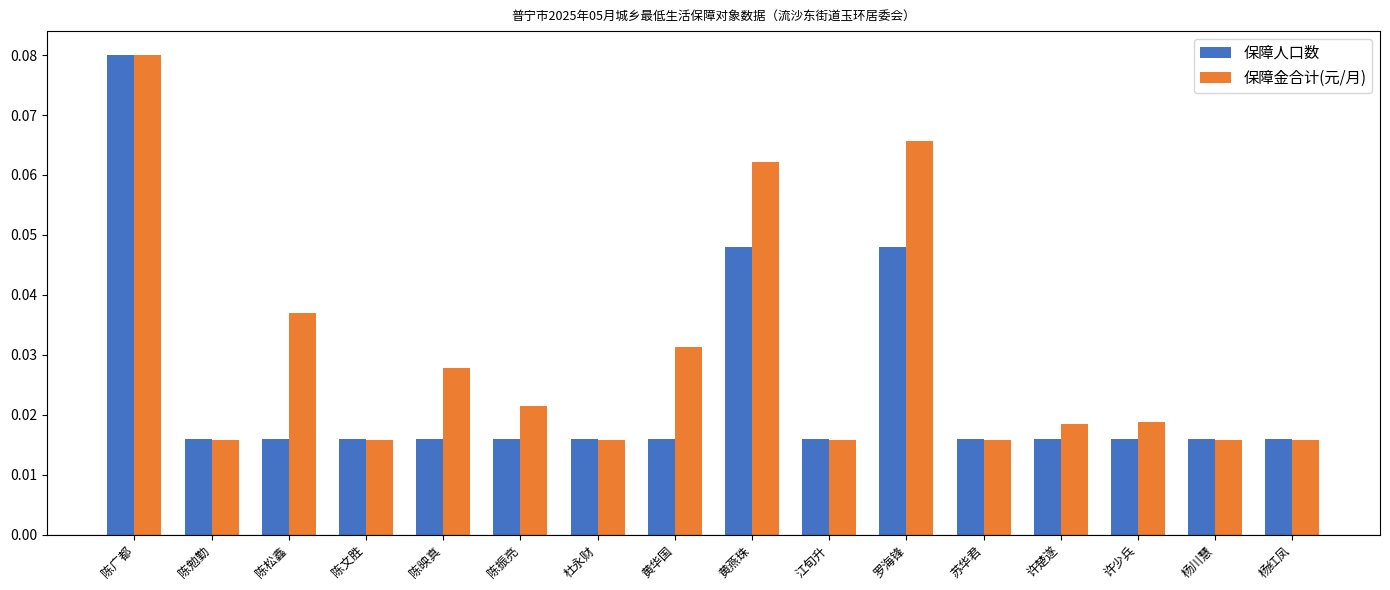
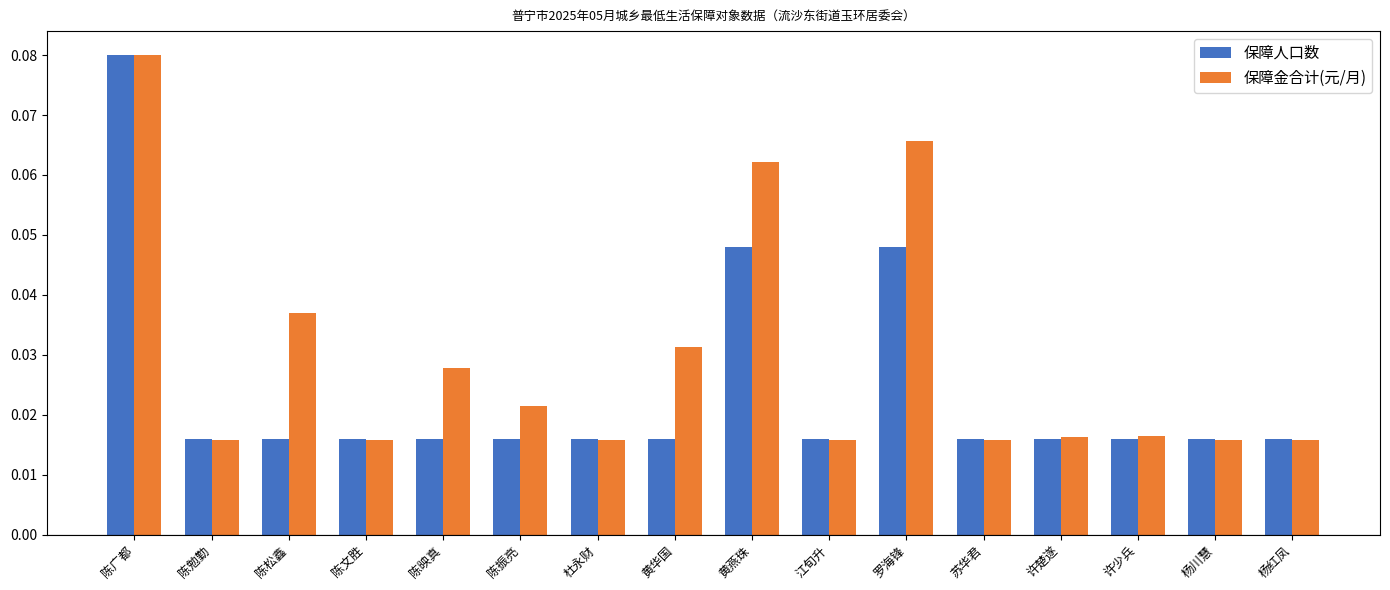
  {
    "保障人口数": {
      "陈广都": 0.080,
      "陈勉勤": 0.016,
      "陈松鑫": 0.016,
      "陈文胜": 0.016,
      "陈映真": 0.016,
      "陈振亮": 0.016,
      "杜永财": 0.016,
      "黄华国": 0.016,
      "黄燕珠": 0.048,
      "江旬升": 0.016,
      "罗海锋": 0.048,
      "苏华君": 0.016,
      "许楚遂": 0.016,
      "许少兵": 0.016,
      "杨川慧": 0.016,
      "杨红凤": 0.016
    },
    "保障金合计(元/月)": {
      "陈广都": 0.080,
      "陈勉勤": 0.016,
      "陈松鑫": 0.037,
      "陈文胜": 0.016,
      "陈映真": 0.028,
      "陈振亮": 0.021,
      "杜永财": 0.016,
      "黄华国": 0.031,
      "黄燕珠": 0.062,
      "江旬升": 0.016,
      "罗海锋": 0.066,
      "苏华君": 0.016,
-     "许楚遂": 0.019,
-     "许少兵": 0.019,
+     "许楚遂": 0.016,
+     "许少兵": 0.016,
      "杨川慧": 0.016,
      "杨红凤": 0.016
    }
  }
